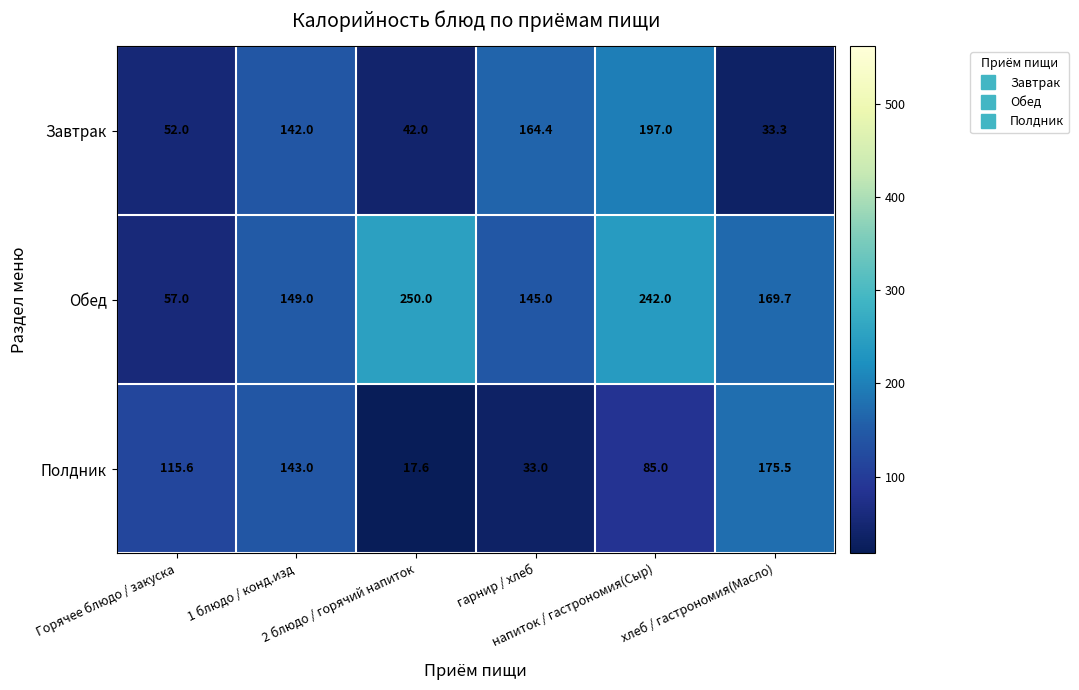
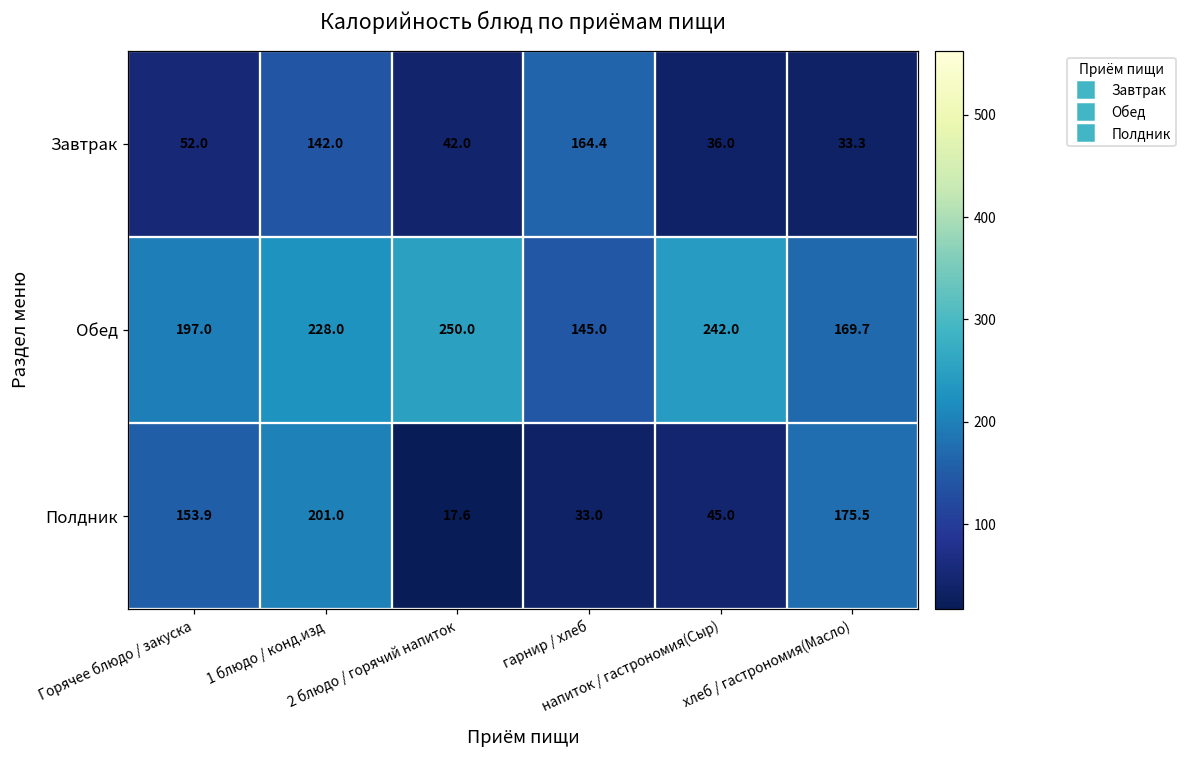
  {
    "Завтрак": {
      "Горячее блюдо / закуска": 52.0,
      "1 блюдо / конд.изд": 142.0,
      "2 блюдо / горячий напиток": 42.0,
      "гарнир / хлеб": 164.4,
-     "напиток / гастрономия(Сыр)": 197.0,
+     "напиток / гастрономия(Сыр)": 36.0,
      "хлеб / гастрономия(Масло)": 33.3
    },
    "Обед": {
-     "Горячее блюдо / закуска": 57.0,
-     "1 блюдо / конд.изд": 149.0,
+     "Горячее блюдо / закуска": 197.0,
+     "1 блюдо / конд.изд": 228.0,
      "2 блюдо / горячий напиток": 250.0,
      "гарнир / хлеб": 145.0,
      "напиток / гастрономия(Сыр)": 242.0,
      "хлеб / гастрономия(Масло)": 169.7
    },
    "Полдник": {
-     "Горячее блюдо / закуска": 115.6,
-     "1 блюдо / конд.изд": 143.0,
+     "Горячее блюдо / закуска": 153.9,
+     "1 блюдо / конд.изд": 201.0,
      "2 блюдо / горячий напиток": 17.6,
      "гарнир / хлеб": 33.0,
-     "напиток / гастрономия(Сыр)": 85.0,
+     "напиток / гастрономия(Сыр)": 45.0,
      "хлеб / гастрономия(Масло)": 175.5
    }
  }
